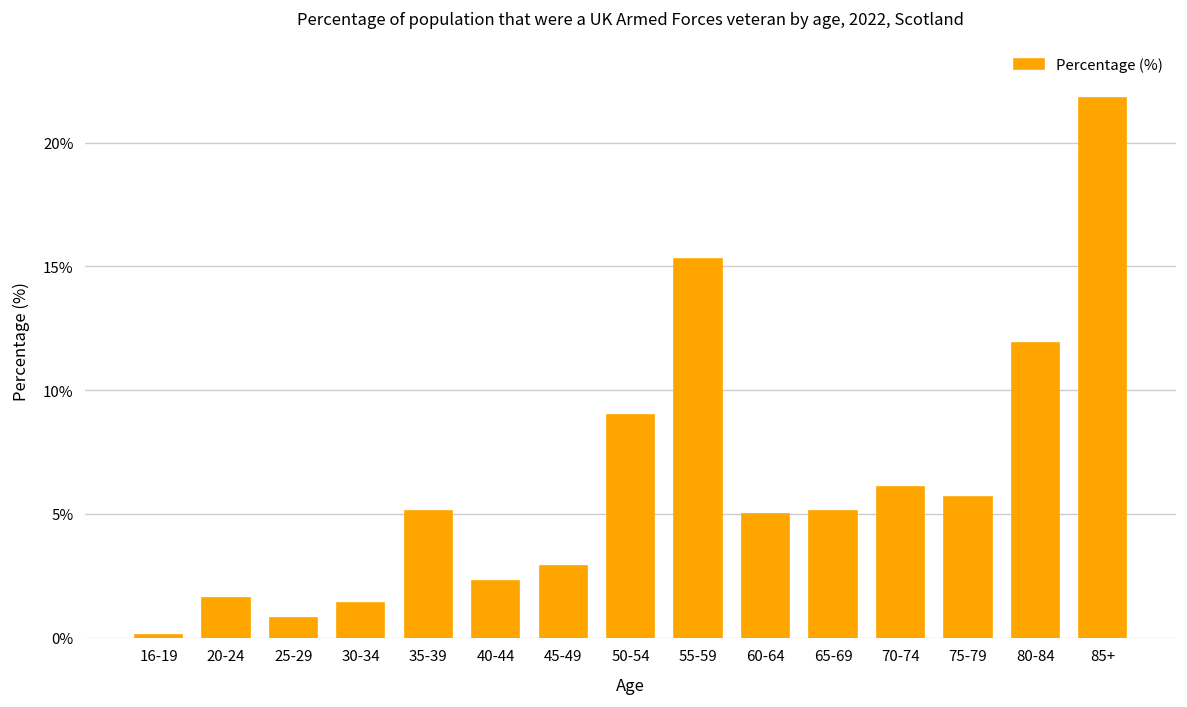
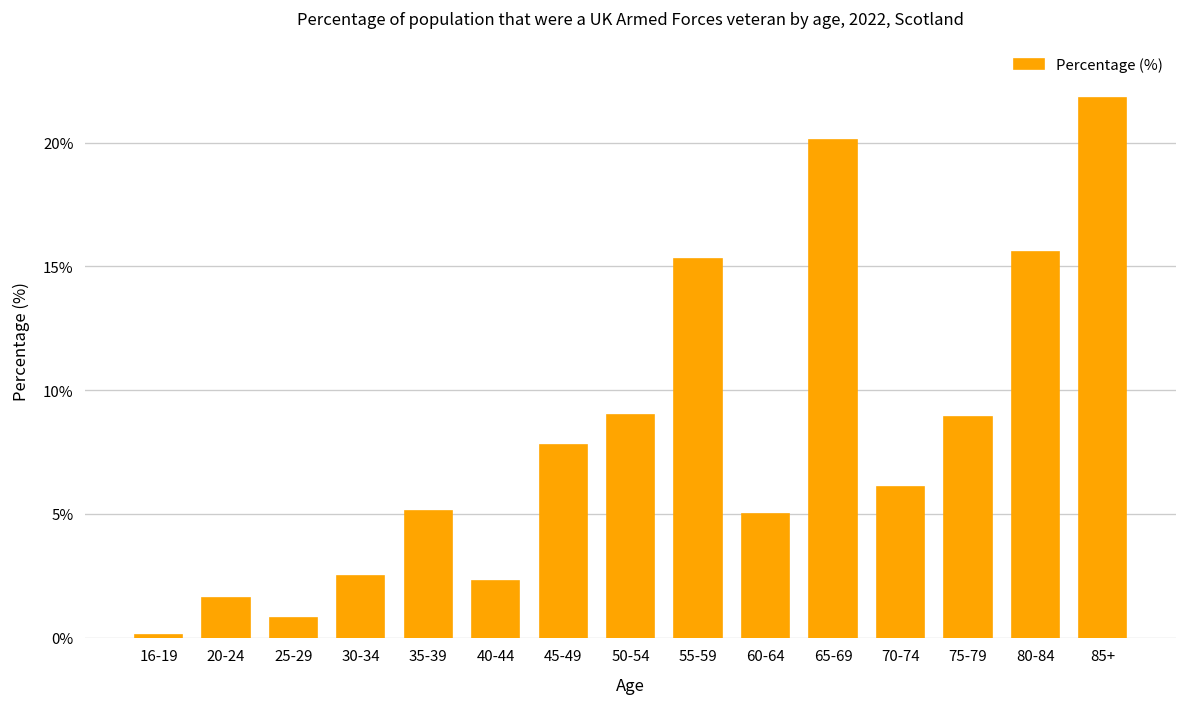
  {
    "20-24": "1.6%",
    "25-29": "0.8%",
-   "30-34": "1.4%",
+   "30-34": "2.5%",
    "35-39": "5.1%",
    "40-44": "2.3%",
-   "45-49": "2.9%",
+   "45-49": "7.8%",
    "50-54": "9.0%",
    "55-59": "15.3%",
    "60-64": "5.0%",
-   "65-69": "5.1%",
+   "65-69": "20.1%",
    "70-74": "6.1%",
-   "75-79": "5.7%",
-   "80-84": "11.9%",
+   "75-79": "8.9%",
+   "80-84": "15.6%",
    "85+": "21.8%"
  }
